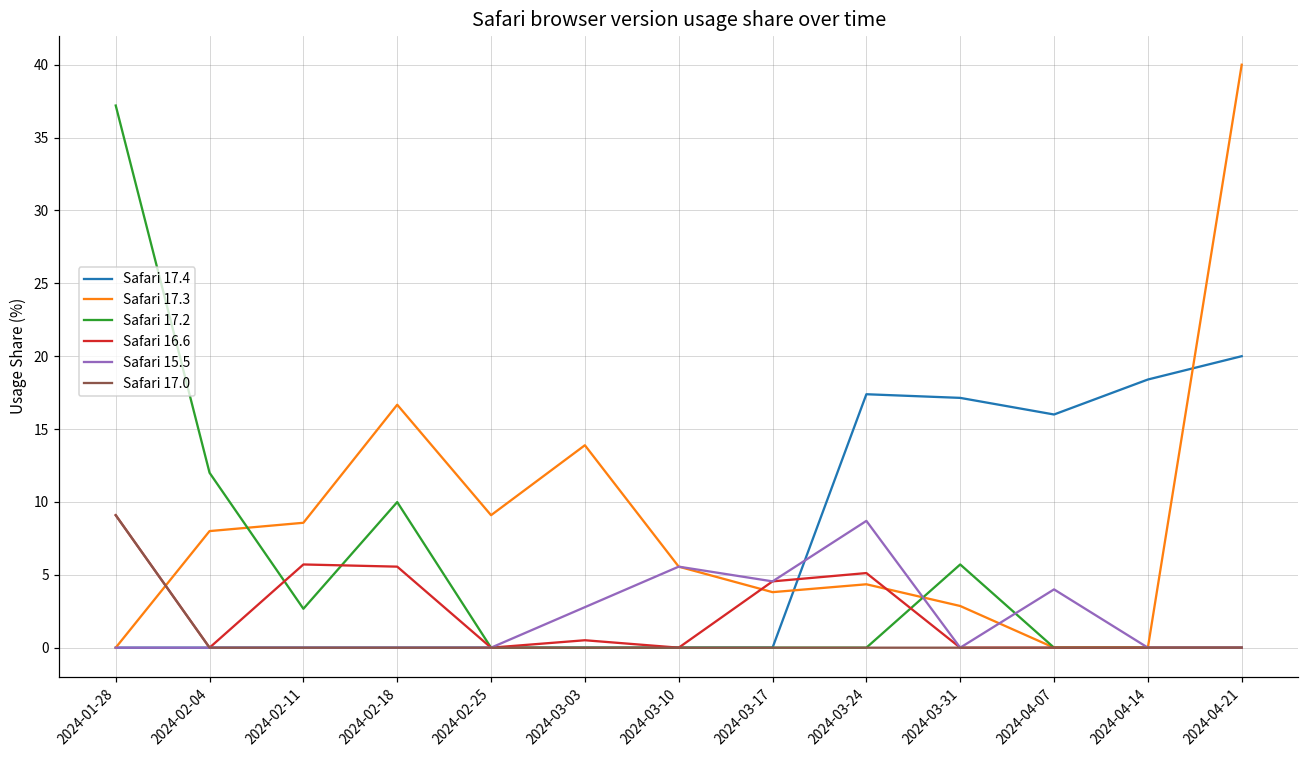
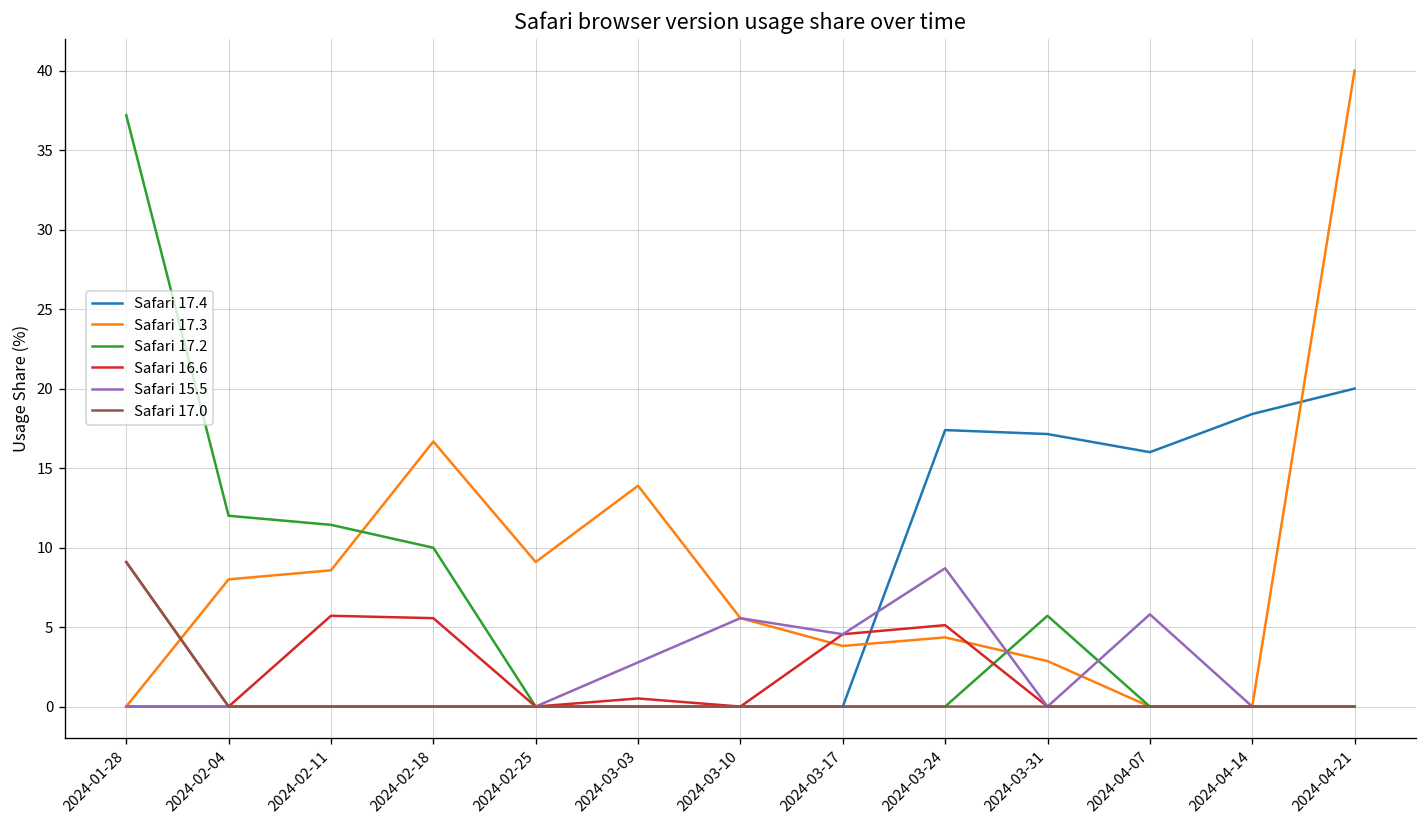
  {
    "Safari 17.4": {
      "2024-03-24": 17.4,
      "2024-03-31": 17.1,
      "2024-04-07": 16.0,
      "2024-04-14": 18.4,
      "2024-04-21": 20.0
    },
    "Safari 17.3": {
      "2024-02-04": 8.0,
      "2024-02-11": 8.6,
      "2024-02-18": 16.7,
      "2024-02-25": 9.1,
      "2024-03-03": 13.9,
      "2024-03-17": 3.8,
      "2024-03-24": 4.4,
      "2024-03-31": 2.9,
      "2024-04-21": 40.0
    },
    "Safari 17.2": {
      "2024-01-28": 37.2,
      "2024-02-04": 12.0,
-     "2024-02-11": 2.7,
+     "2024-02-11": 11.4,
      "2024-02-18": 10.0,
      "2024-03-31": 5.7
    },
    "Safari 16.6": {
      "2024-02-11": 5.7,
      "2024-02-18": 5.6,
      "2024-03-03": 0.5,
      "2024-03-24": 5.1
    },
    "Safari 15.5": {
      "2024-03-03": 2.8,
      "2024-03-24": 8.7,
-     "2024-04-07": 4.0
+     "2024-04-07": 5.8
    }
  }
